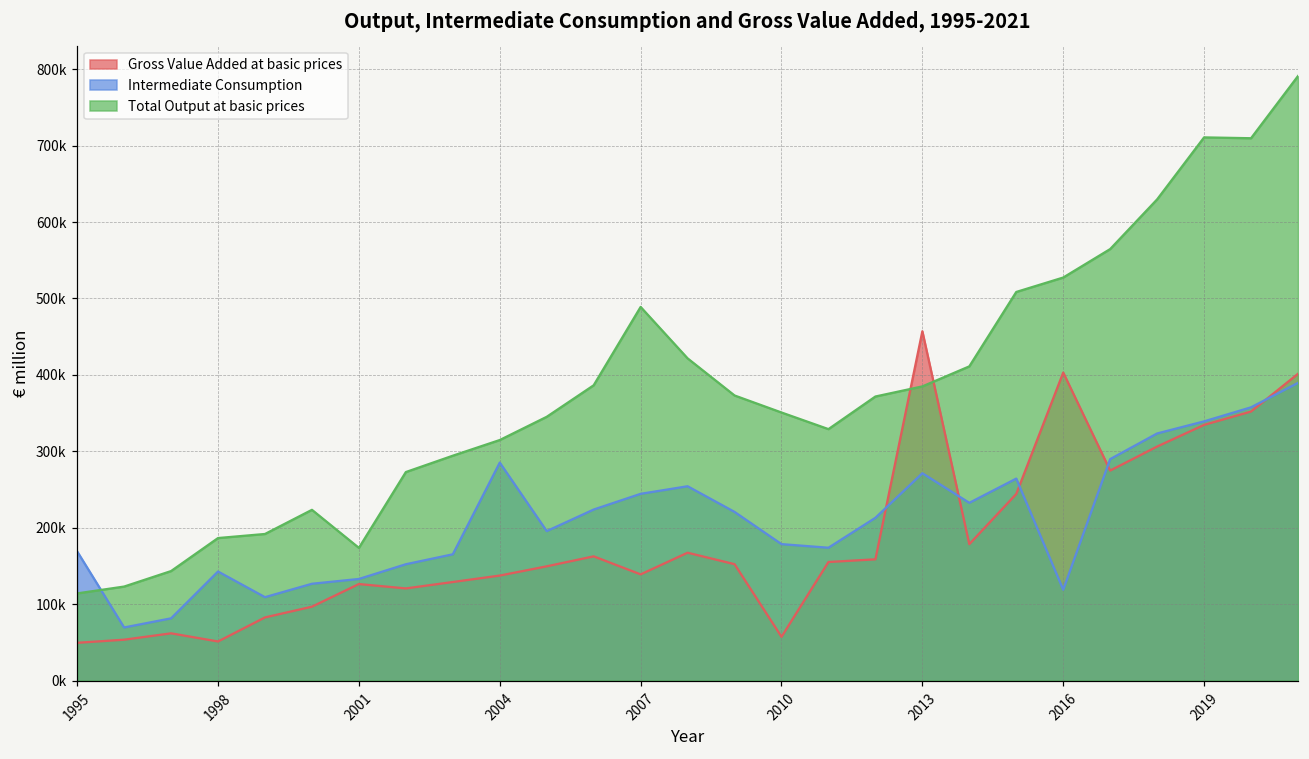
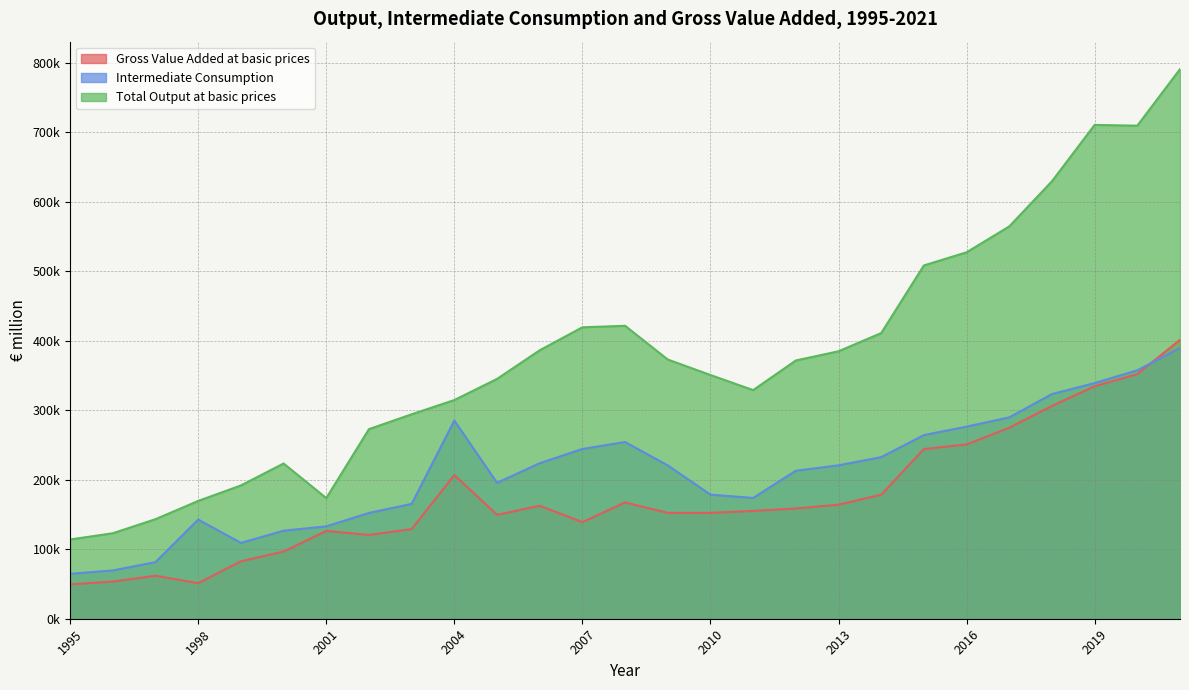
  {
    "Gross Value Added at basic prices": {
      "1995": 50000,
      "1998": 50000,
      "2001": 130000,
-     "2004": 140000,
+     "2004": 210000,
      "2007": 140000,
-     "2010": 60000,
-     "2013": 460000,
-     "2016": 400000,
+     "2010": 150000,
+     "2013": 160000,
+     "2016": 250000,
      "2019": 330000
    },
    "Intermediate Consumption": {
-     "1995": 170000,
+     "1995": 60000,
      "1998": 140000,
      "2001": 130000,
      "2004": 290000,
      "2007": 240000,
      "2010": 180000,
-     "2013": 270000,
-     "2016": 120000,
+     "2013": 220000,
+     "2016": 280000,
      "2019": 340000
    },
    "Total Output at basic prices": {
      "1995": 110000,
-     "1998": 190000,
+     "1998": 170000,
      "2001": 170000,
      "2004": 310000,
-     "2007": 490000,
+     "2007": 420000,
      "2010": 350000,
      "2013": 380000,
      "2016": 530000,
      "2019": 710000
    }
  }
